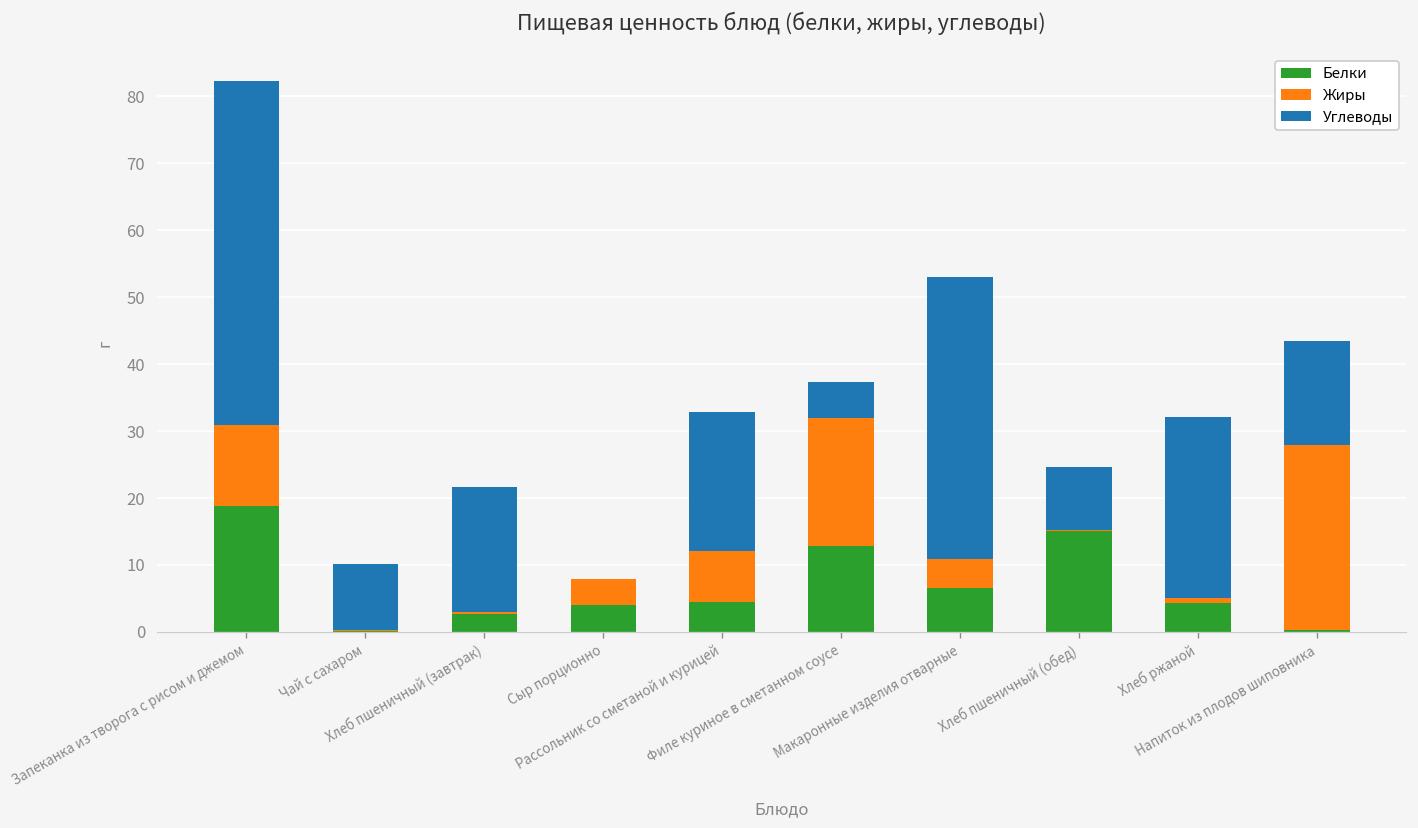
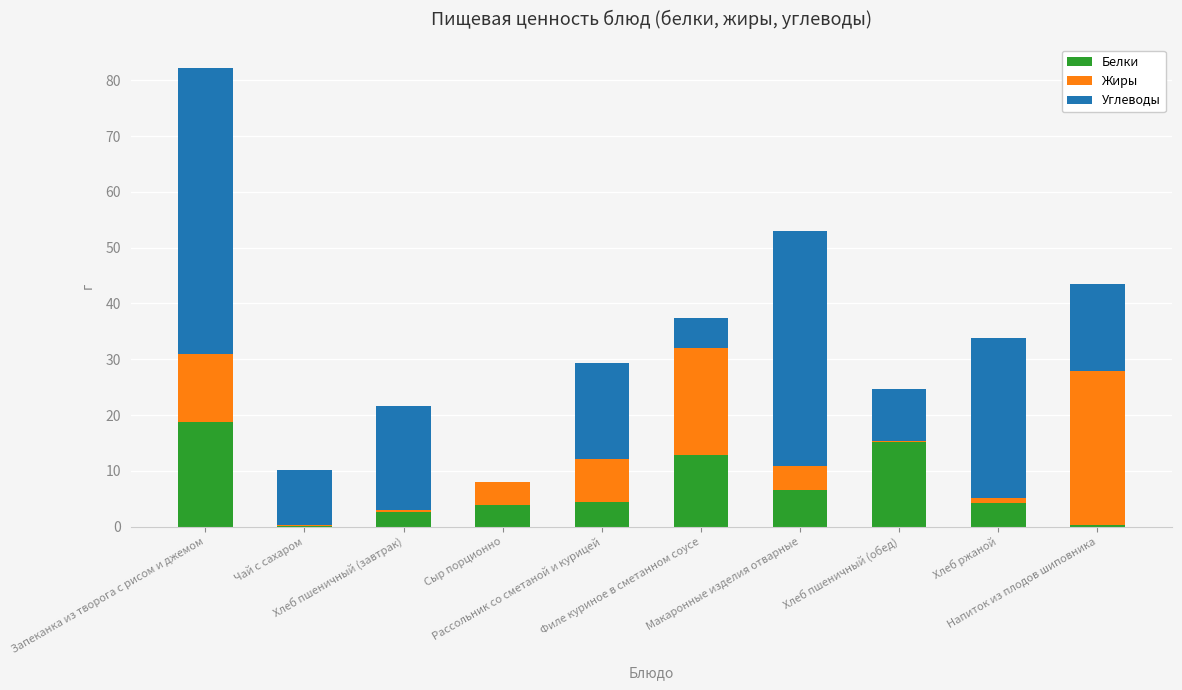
  {
    "Белки": {
      "Запеканка из творога с рисом и джемом": 19,
      "Хлеб пшеничный (завтрак)": 3,
      "Сыр порционно": 4,
      "Рассольник со сметаной и курицей": 4,
      "Филе куриное в сметанном соусе": 13,
      "Макаронные изделия отварные": 7,
      "Хлеб пшеничный (обед)": 15,
      "Хлеб ржаной": 4
    },
    "Жиры": {
      "Запеканка из творога с рисом и джемом": 12,
      "Сыр порционно": 4,
      "Рассольник со сметаной и курицей": 8,
      "Филе куриное в сметанном соусе": 19,
      "Макаронные изделия отварные": 4,
      "Хлеб ржаной": 1,
      "Напиток из плодов шиповника": 28
    },
    "Углеводы": {
      "Запеканка из творога с рисом и джемом": 51,
      "Чай с сахаром": 10,
      "Хлеб пшеничный (завтрак)": 19,
      "Сыр порционно": 0,
-     "Рассольник со сметаной и курицей": 21,
+     "Рассольник со сметаной и курицей": 17,
      "Филе куриное в сметанном соусе": 5,
      "Макаронные изделия отварные": 42,
      "Хлеб пшеничный (обед)": 9,
-     "Хлеб ржаной": 27,
+     "Хлеб ржаной": 29,
      "Напиток из плодов шиповника": 16
    }
  }
